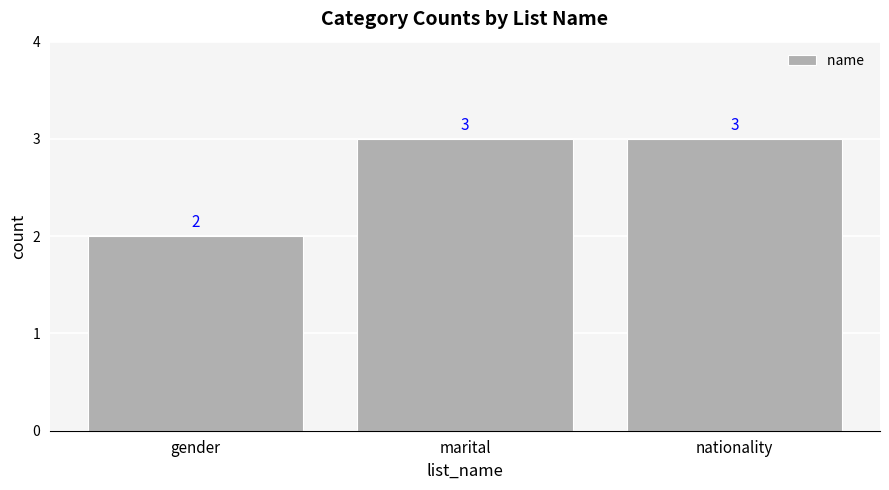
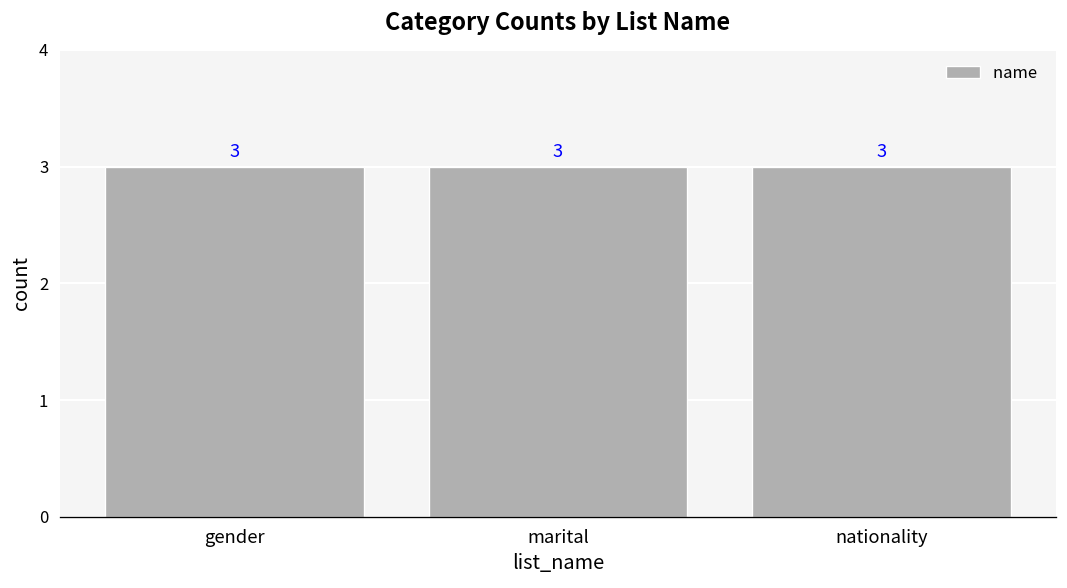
  {
-   "gender": 2,
+   "gender": 3,
    "marital": 3,
    "nationality": 3
  }
